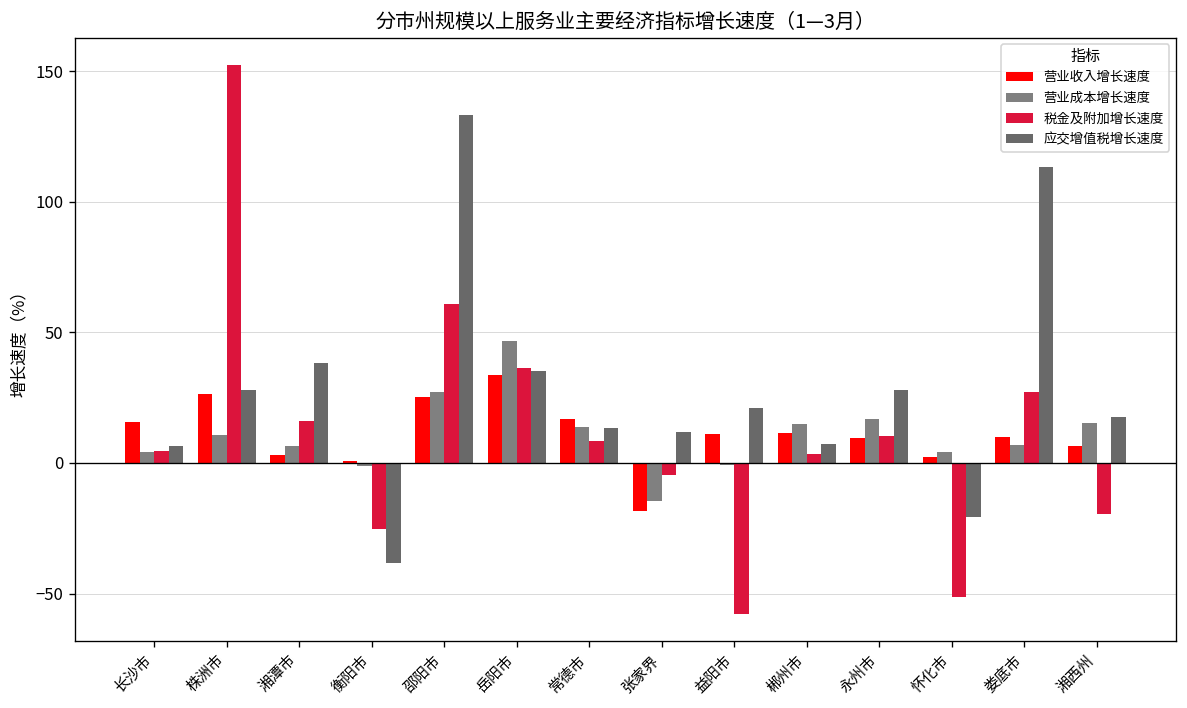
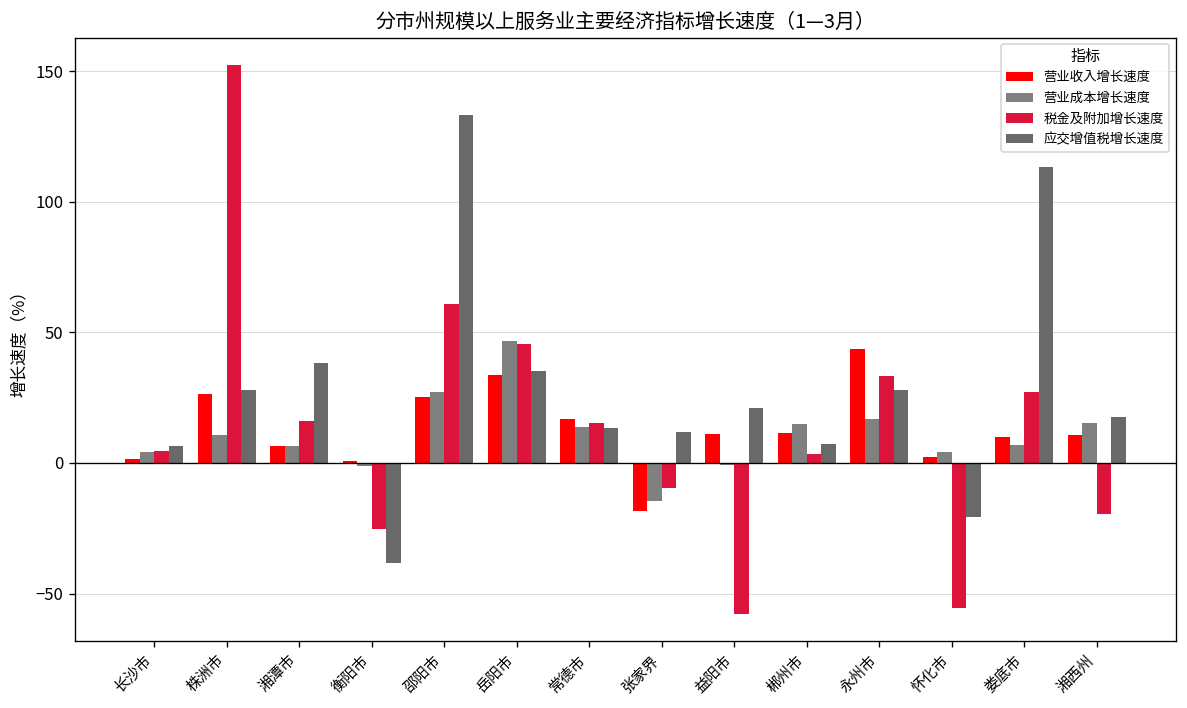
  {
    "营业收入增长速度": {
-     "长沙市": 16,
+     "长沙市": 2,
      "株洲市": 27,
-     "湘潭市": 3,
+     "湘潭市": 7,
      "邵阳市": 25,
      "岳阳市": 34,
      "常德市": 17,
      "张家界": -18,
      "益阳市": 11,
      "郴州市": 12,
-     "永州市": 9,
+     "永州市": 44,
      "怀化市": 2,
      "娄底市": 10,
-     "湘西州": 6
+     "湘西州": 11
    },
    "税金及附加增长速度": {
      "长沙市": 5,
      "株洲市": 152,
      "湘潭市": 16,
      "衡阳市": -25,
      "邵阳市": 61,
-     "岳阳市": 36,
-     "常德市": 8,
-     "张家界": -5,
+     "岳阳市": 46,
+     "常德市": 15,
+     "张家界": -9,
      "益阳市": -58,
      "郴州市": 3,
-     "永州市": 10,
-     "怀化市": -51,
+     "永州市": 33,
+     "怀化市": -55,
      "娄底市": 27,
      "湘西州": -20
    }
  }
